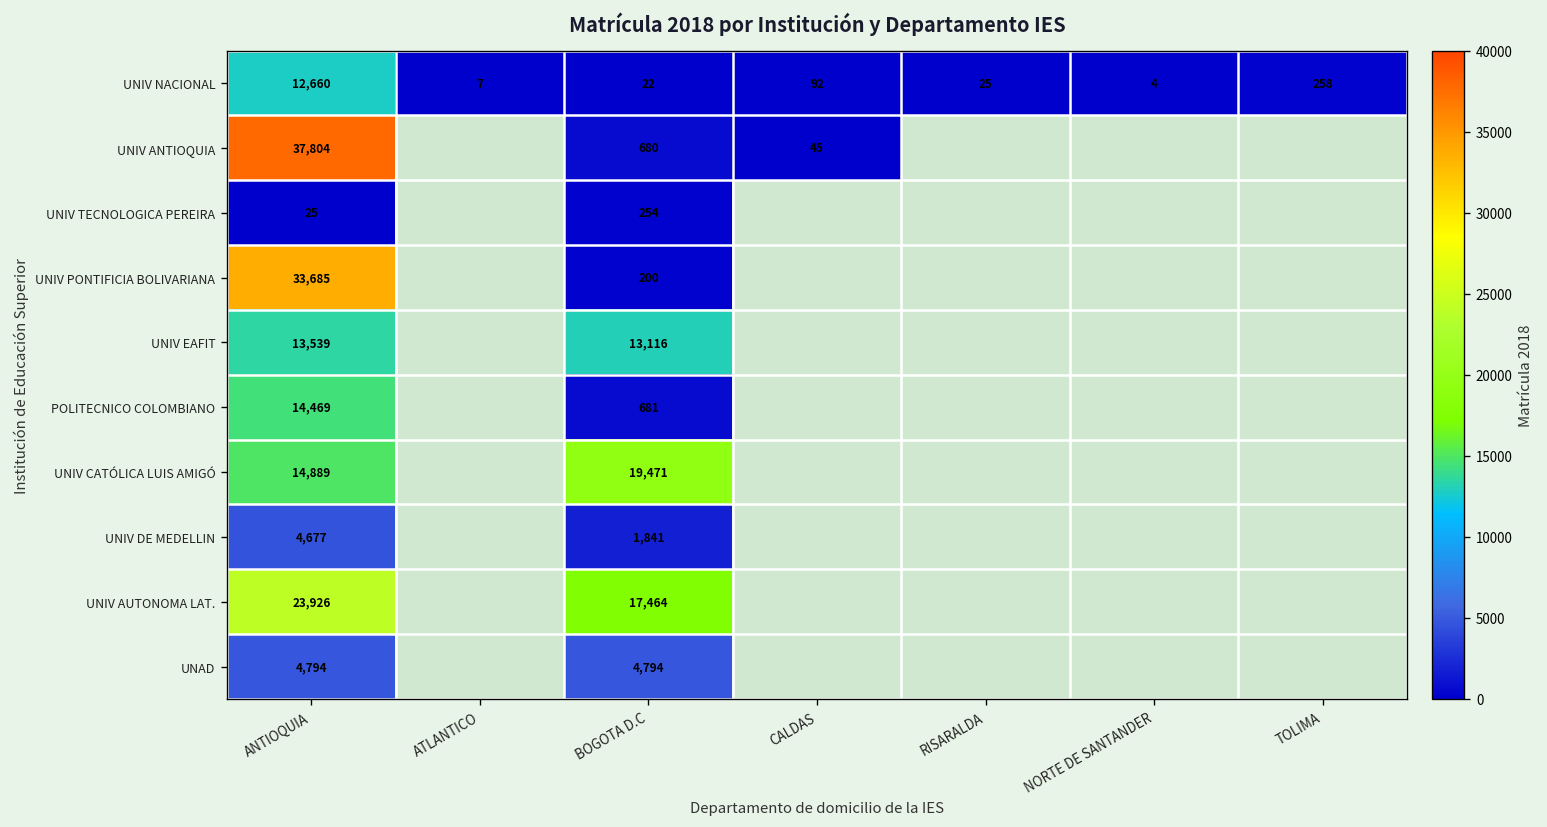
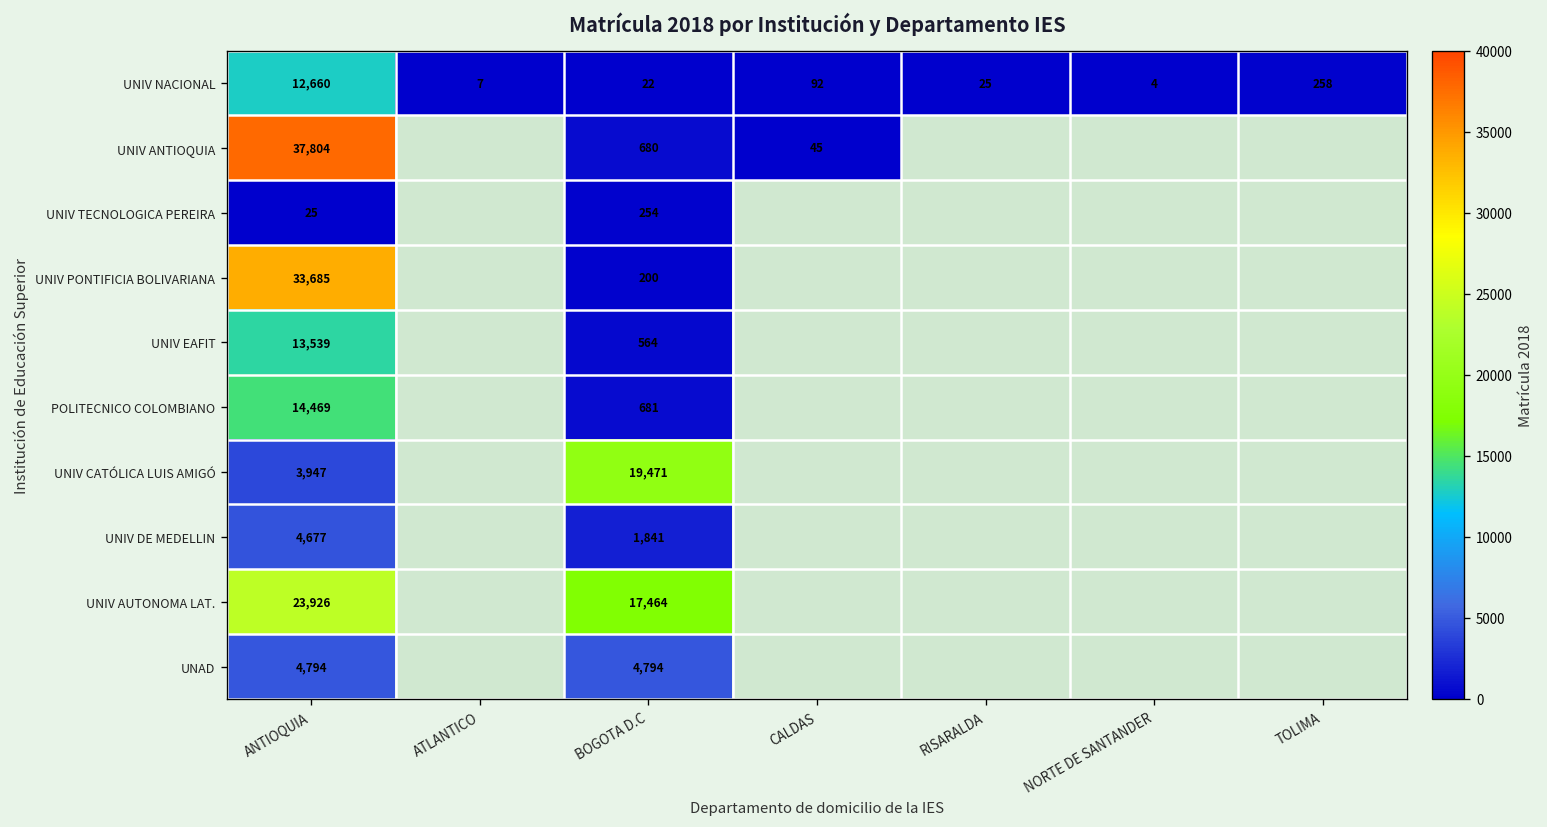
  {
    "UNIV NACIONAL": {
      "ANTIOQUIA": "12,660",
      "ATLANTICO": "7",
      "BOGOTA D.C": "22",
      "CALDAS": "92",
      "RISARALDA": "25",
      "NORTE DE SANTANDER": "4",
      "TOLIMA": "258"
    },
    "UNIV ANTIOQUIA": {
      "ANTIOQUIA": "37,804",
      "BOGOTA D.C": "680",
      "CALDAS": "45"
    },
    "UNIV TECNOLOGICA PEREIRA": {
      "ANTIOQUIA": "25",
      "BOGOTA D.C": "254"
    },
    "UNIV PONTIFICIA BOLIVARIANA": {
      "ANTIOQUIA": "33,685",
      "BOGOTA D.C": "200"
    },
    "UNIV EAFIT": {
      "ANTIOQUIA": "13,539",
-     "BOGOTA D.C": "13,116"
+     "BOGOTA D.C": "564"
    },
    "POLITECNICO COLOMBIANO": {
      "ANTIOQUIA": "14,469",
      "BOGOTA D.C": "681"
    },
    "UNIV CATÓLICA LUIS AMIGÓ": {
-     "ANTIOQUIA": "14,889",
+     "ANTIOQUIA": "3,947",
      "BOGOTA D.C": "19,471"
    },
    "UNIV DE MEDELLIN": {
      "ANTIOQUIA": "4,677",
      "BOGOTA D.C": "1,841"
    },
    "UNIV AUTONOMA LAT.": {
      "ANTIOQUIA": "23,926",
      "BOGOTA D.C": "17,464"
    },
    "UNAD": {
      "ANTIOQUIA": "4,794",
      "BOGOTA D.C": "4,794"
    }
  }
